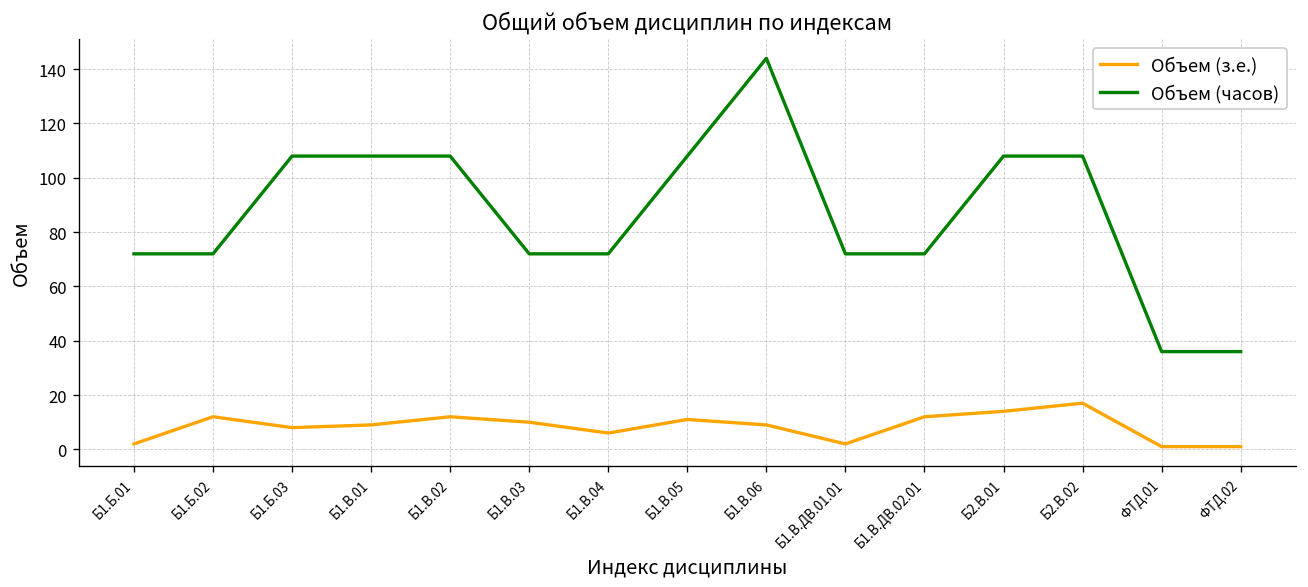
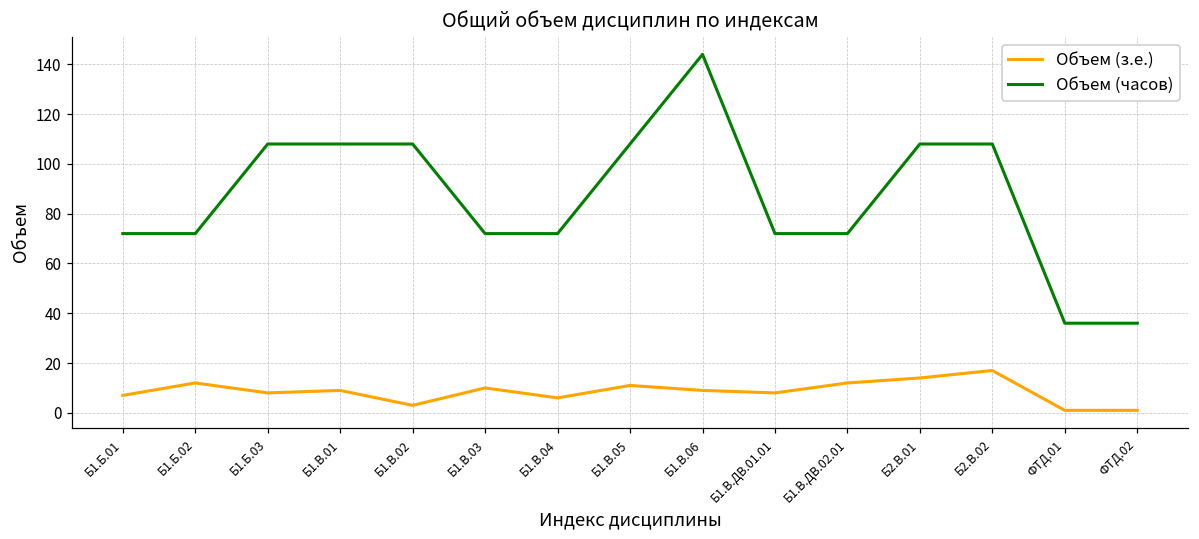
  {
    "Объем (з.е.)": {
-     "Б1.Б.01": 2,
+     "Б1.Б.01": 7,
      "Б1.Б.02": 12,
      "Б1.Б.03": 8,
      "Б1.В.01": 9,
-     "Б1.В.02": 12,
+     "Б1.В.02": 3,
      "Б1.В.03": 10,
      "Б1.В.04": 6,
      "Б1.В.05": 11,
      "Б1.В.06": 9,
-     "Б1.В.ДВ.01.01": 2,
+     "Б1.В.ДВ.01.01": 8,
      "Б1.В.ДВ.02.01": 12,
      "Б2.В.01": 14,
      "Б2.В.02": 17,
      "ФТД.01": 1,
      "ФТД.02": 1
    },
    "Объем (часов)": {
      "Б1.Б.01": 72,
      "Б1.Б.02": 72,
      "Б1.Б.03": 108,
      "Б1.В.01": 108,
      "Б1.В.02": 108,
      "Б1.В.03": 72,
      "Б1.В.04": 72,
      "Б1.В.05": 108,
      "Б1.В.06": 144,
      "Б1.В.ДВ.01.01": 72,
      "Б1.В.ДВ.02.01": 72,
      "Б2.В.01": 108,
      "Б2.В.02": 108,
      "ФТД.01": 36,
      "ФТД.02": 36
    }
  }
